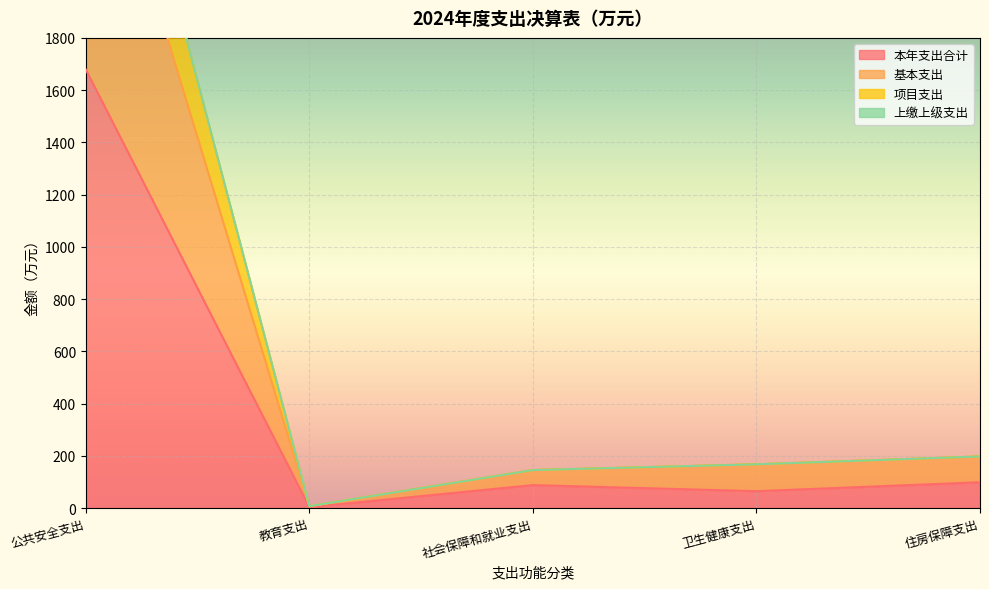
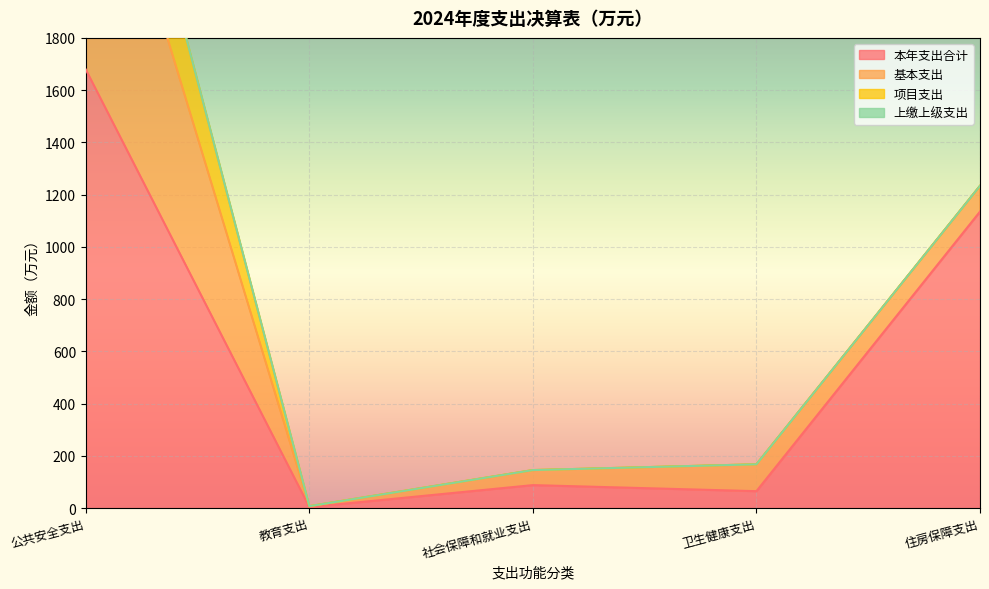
  {
    "本年支出合计": {
      "公共安全支出": 1680,
      "社会保障和就业支出": 90,
      "卫生健康支出": 60,
-     "住房保障支出": 100
+     "住房保障支出": 1130
    }
  }
